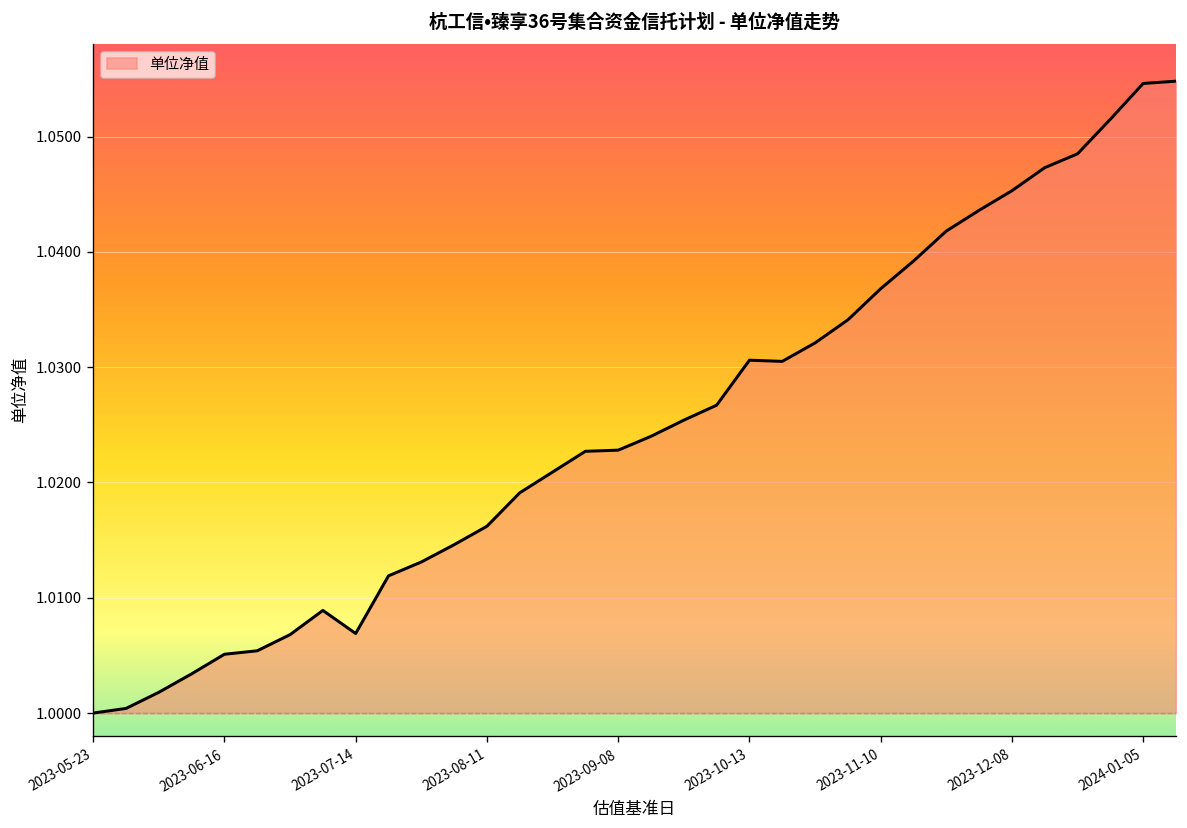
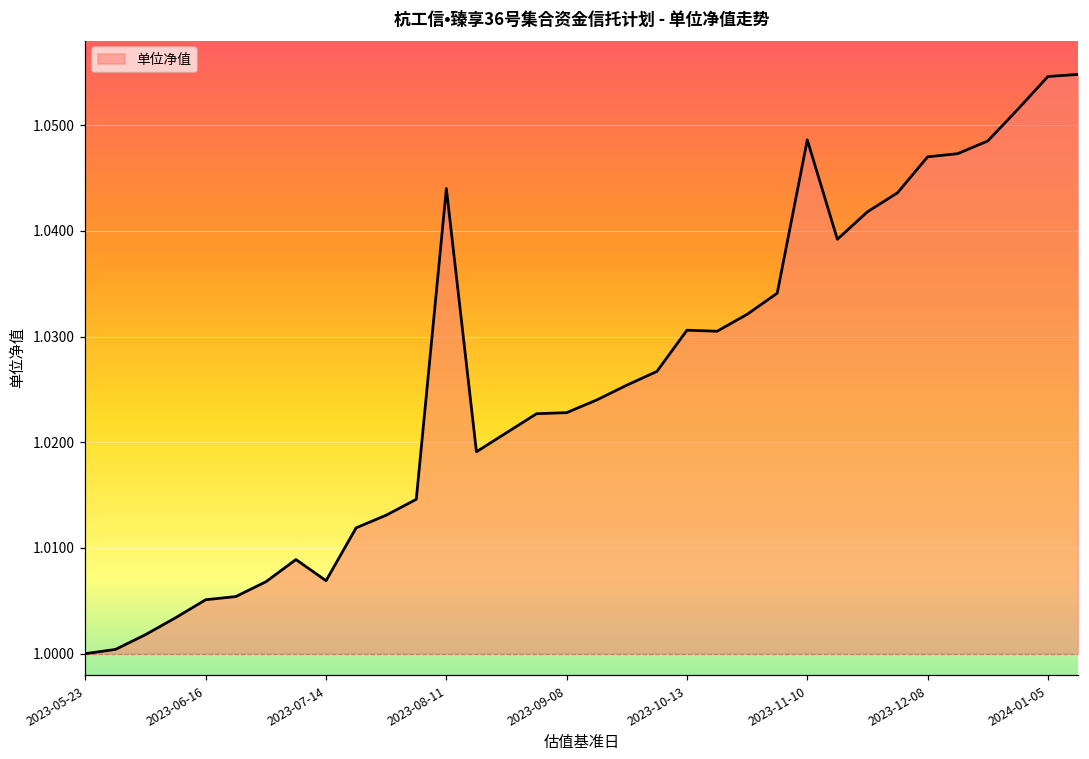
  {
    "2023-05-23": 1.000,
    "2023-06-16": 1.005,
    "2023-07-14": 1.007,
-   "2023-08-11": 1.016,
+   "2023-08-11": 1.044,
    "2023-09-08": 1.023,
    "2023-10-13": 1.031,
-   "2023-11-10": 1.037,
-   "2023-12-08": 1.045,
+   "2023-11-10": 1.049,
+   "2023-12-08": 1.047,
    "2024-01-05": 1.055
  }
